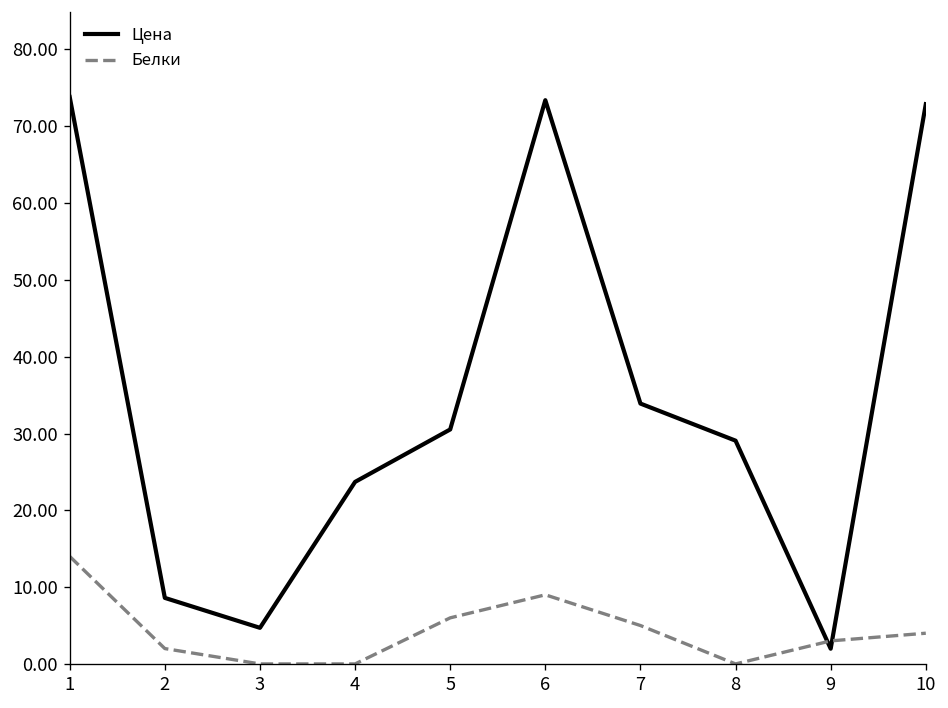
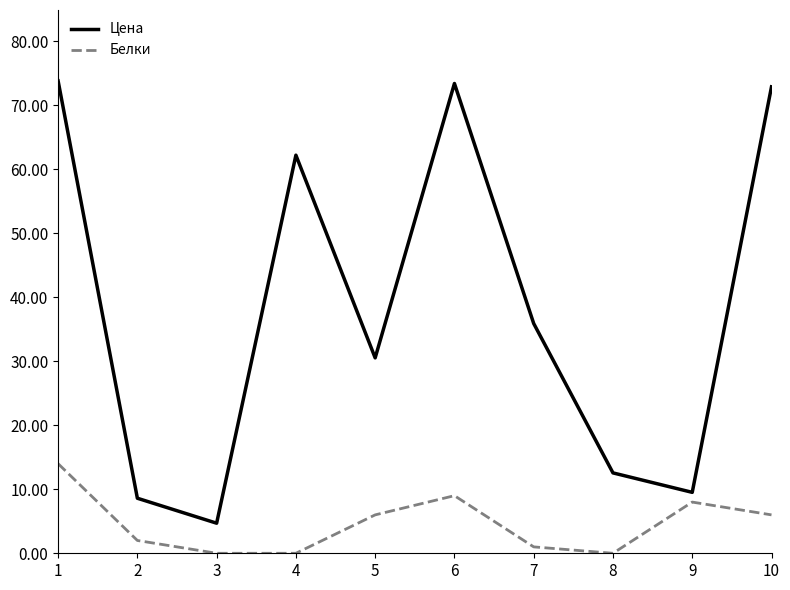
  {
    "Цена": {
      "1": 74,
      "2": 9,
      "3": 5,
-     "4": 24,
+     "4": 62,
      "5": 31,
      "6": 73,
-     "7": 34,
-     "8": 29,
-     "9": 2,
+     "7": 36,
+     "8": 13,
+     "9": 10,
      "10": 73
    },
    "Белки": {
      "1": 14,
      "2": 2,
      "3": 0,
      "4": 0,
      "5": 6,
      "6": 9,
-     "7": 5,
+     "7": 1,
      "8": 0,
-     "9": 3,
-     "10": 4
+     "9": 8,
+     "10": 6
    }
  }
